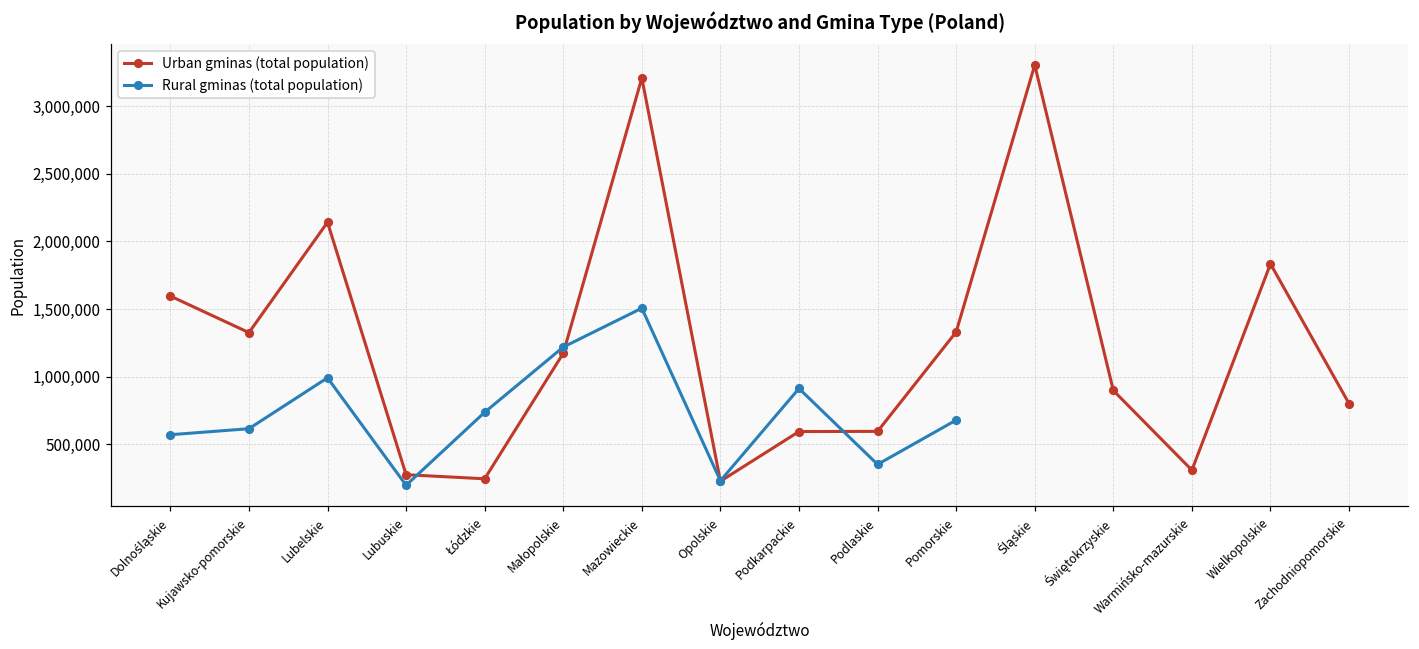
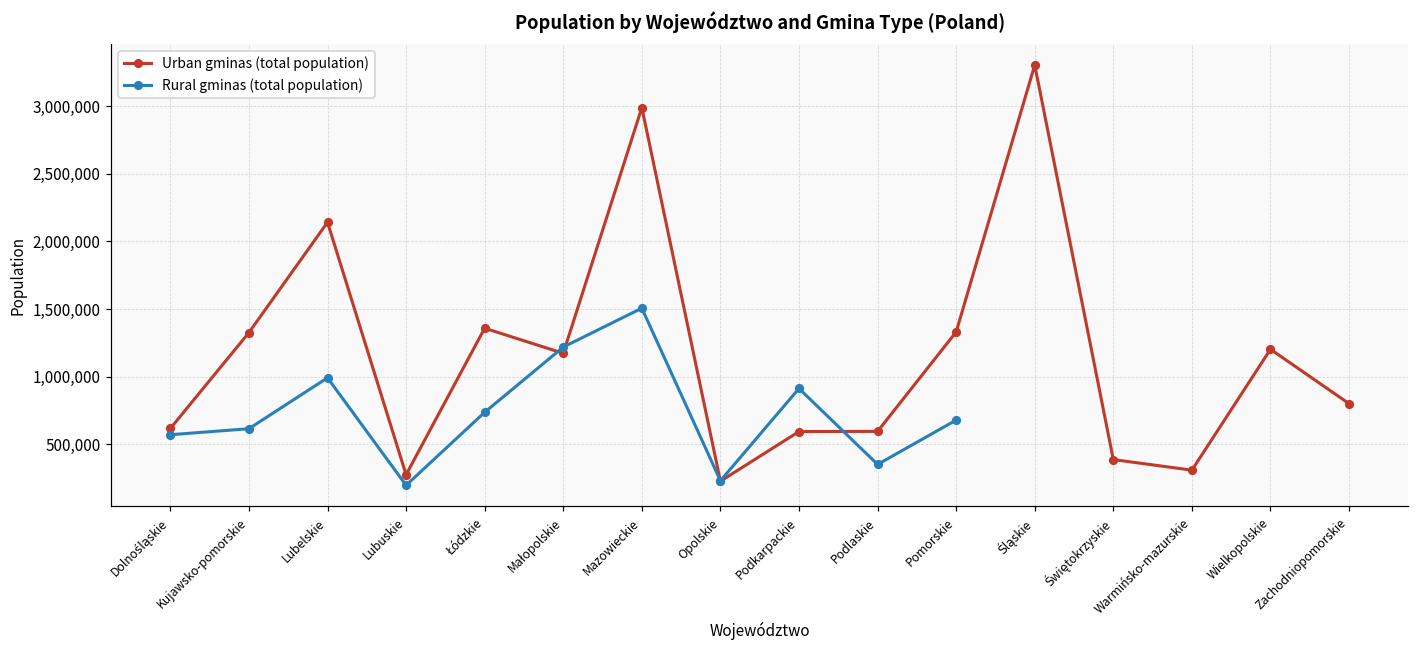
  {
    "Urban gminas (total population)": {
-     "Dolnośląskie": "1,600,000",
+     "Dolnośląskie": "620,000",
      "Kujawsko-pomorskie": "1,330,000",
      "Lubelskie": "2,140,000",
      "Lubuskie": "270,000",
-     "Łódzkie": "240,000",
+     "Łódzkie": "1,360,000",
      "Małopolskie": "1,170,000",
-     "Mazowieckie": "3,210,000",
+     "Mazowieckie": "2,990,000",
      "Podkarpackie": "590,000",
      "Podlaskie": "590,000",
      "Pomorskie": "1,330,000",
      "Śląskie": "3,300,000",
-     "Świętokrzyskie": "900,000",
+     "Świętokrzyskie": "390,000",
      "Warmińsko-mazurskie": "310,000",
-     "Wielkopolskie": "1,830,000",
+     "Wielkopolskie": "1,200,000",
      "Zachodniopomorskie": "800,000"
    },
    "Rural gminas (total population)": {
      "Dolnośląskie": "570,000",
      "Kujawsko-pomorskie": "610,000",
      "Lubelskie": "990,000",
      "Lubuskie": "200,000",
      "Łódzkie": "740,000",
      "Małopolskie": "1,220,000",
      "Mazowieckie": "1,510,000",
      "Podkarpackie": "910,000",
      "Podlaskie": "350,000",
      "Pomorskie": "680,000"
    }
  }
